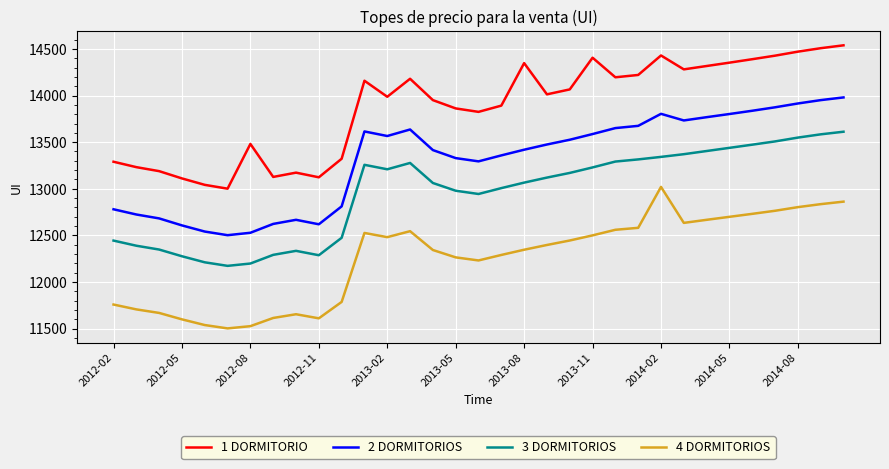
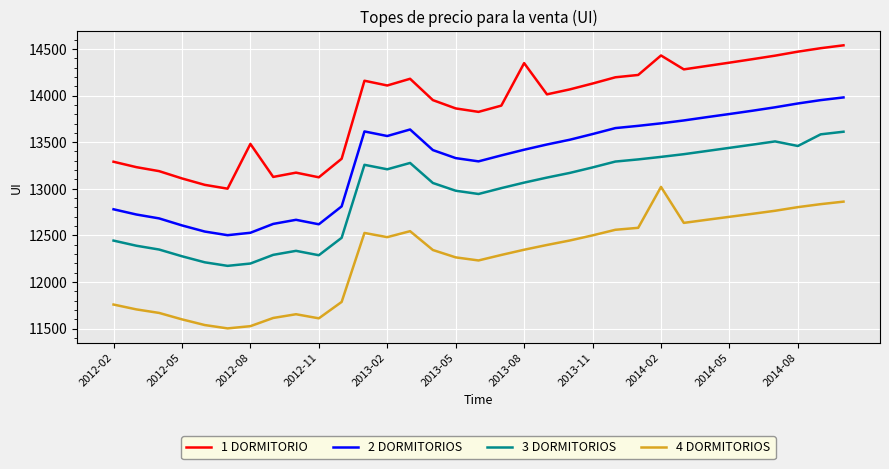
  {
    "1 DORMITORIO": {
      "2012-02": 13300,
      "2012-05": 13100,
      "2012-08": 13500,
      "2012-11": 13100,
-     "2013-02": 14000,
+     "2013-02": 14100,
      "2013-05": 13900,
      "2013-08": 14300,
-     "2013-11": 14400,
+     "2013-11": 14100,
      "2014-02": 14400,
      "2014-05": 14400,
      "2014-08": 14500
    },
    "2 DORMITORIOS": {
      "2012-02": 12800,
      "2012-05": 12600,
      "2012-08": 12500,
      "2012-11": 12600,
      "2013-02": 13600,
      "2013-05": 13300,
      "2013-08": 13400,
      "2013-11": 13600,
-     "2014-02": 13800,
+     "2014-02": 13700,
      "2014-05": 13800,
      "2014-08": 13900
    },
    "3 DORMITORIOS": {
      "2012-02": 12400,
      "2012-05": 12300,
      "2012-08": 12200,
      "2012-11": 12300,
      "2013-02": 13200,
      "2013-05": 13000,
      "2013-08": 13100,
      "2013-11": 13200,
      "2014-02": 13300,
      "2014-05": 13400,
-     "2014-08": 13550
+     "2014-08": 13460
    },
    "4 DORMITORIOS": {
      "2012-02": 11800,
      "2012-05": 11600,
      "2012-08": 11500,
      "2012-11": 11600,
      "2013-02": 12500,
      "2013-05": 12300,
      "2013-08": 12300,
      "2013-11": 12500,
      "2014-02": 13000,
      "2014-05": 12700,
      "2014-08": 12800
    }
  }
